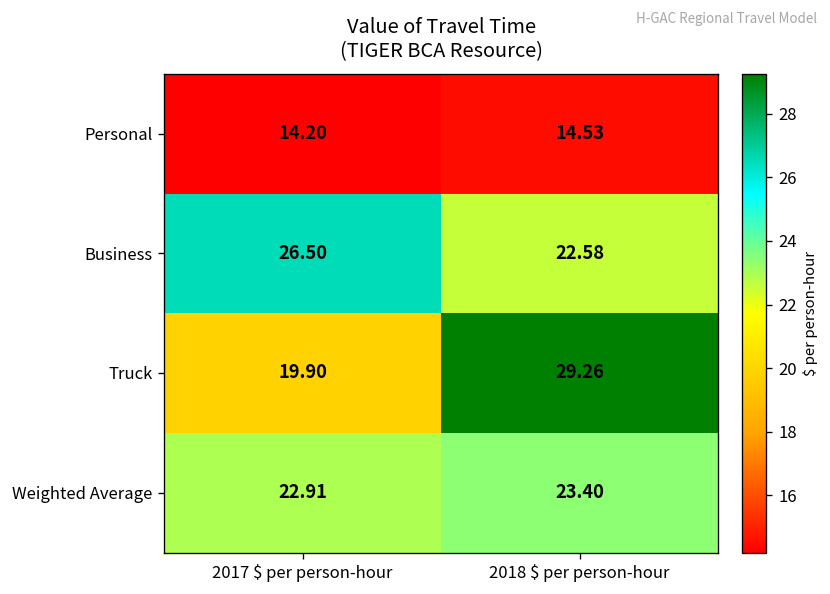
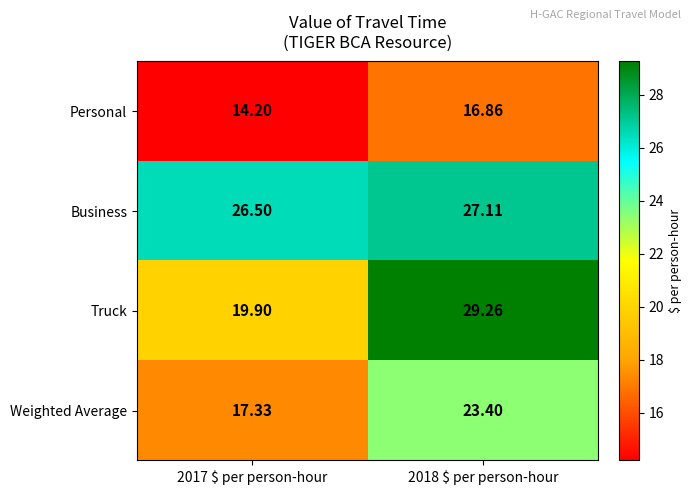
  {
    "Personal": {
      "2017 $ per person-hour": 14.20,
-     "2018 $ per person-hour": 14.53
+     "2018 $ per person-hour": 16.86
    },
    "Business": {
      "2017 $ per person-hour": 26.50,
-     "2018 $ per person-hour": 22.58
+     "2018 $ per person-hour": 27.11
    },
    "Truck": {
      "2017 $ per person-hour": 19.90,
      "2018 $ per person-hour": 29.26
    },
    "Weighted Average": {
-     "2017 $ per person-hour": 22.91,
+     "2017 $ per person-hour": 17.33,
      "2018 $ per person-hour": 23.40
    }
  }
